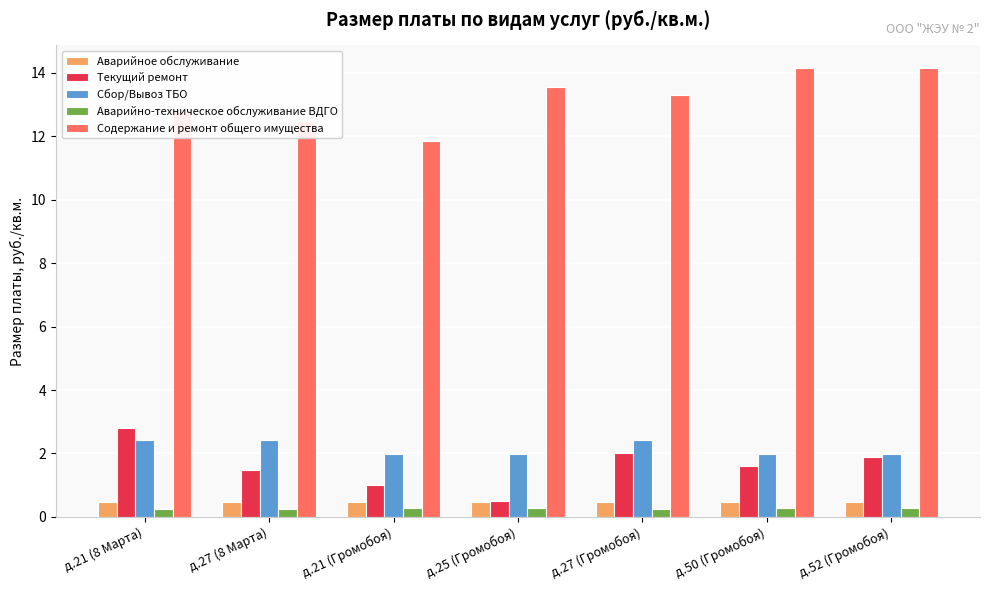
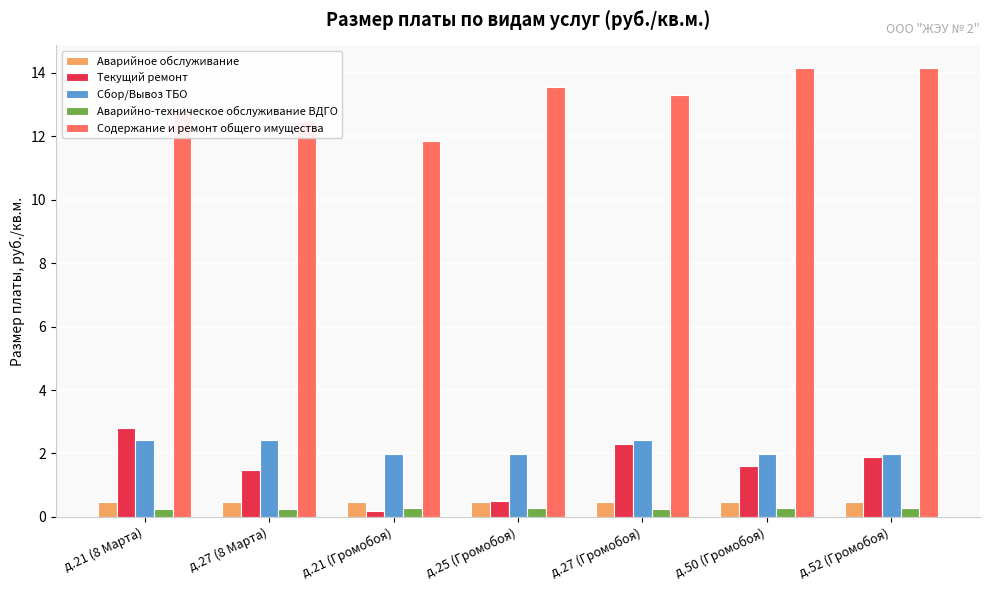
  {
    "Текущий ремонт": {
      "д.21 (8 Марта)": 2.8,
      "д.27 (8 Марта)": 1.5,
-     "д.21 (Громобоя)": 1.0,
+     "д.21 (Громобоя)": 0.2,
      "д.25 (Громобоя)": 0.5,
-     "д.27 (Громобоя)": 2.0,
+     "д.27 (Громобоя)": 2.3,
      "д.50 (Громобоя)": 1.6,
      "д.52 (Громобоя)": 1.9
    },
    "Сбор/Вывоз ТБО": {
      "д.21 (8 Марта)": 2.4,
      "д.27 (8 Марта)": 2.4,
      "д.21 (Громобоя)": 2.0,
      "д.25 (Громобоя)": 2.0,
      "д.27 (Громобоя)": 2.4,
      "д.50 (Громобоя)": 2.0,
      "д.52 (Громобоя)": 2.0
    },
    "Аварийно-техническое обслуживание ВДГО": {
      "д.21 (8 Марта)": 0.3,
      "д.27 (8 Марта)": 0.3,
      "д.21 (Громобоя)": 0.3,
      "д.25 (Громобоя)": 0.3,
      "д.27 (Громобоя)": 0.3,
      "д.50 (Громобоя)": 0.3,
      "д.52 (Громобоя)": 0.3
    }
  }
